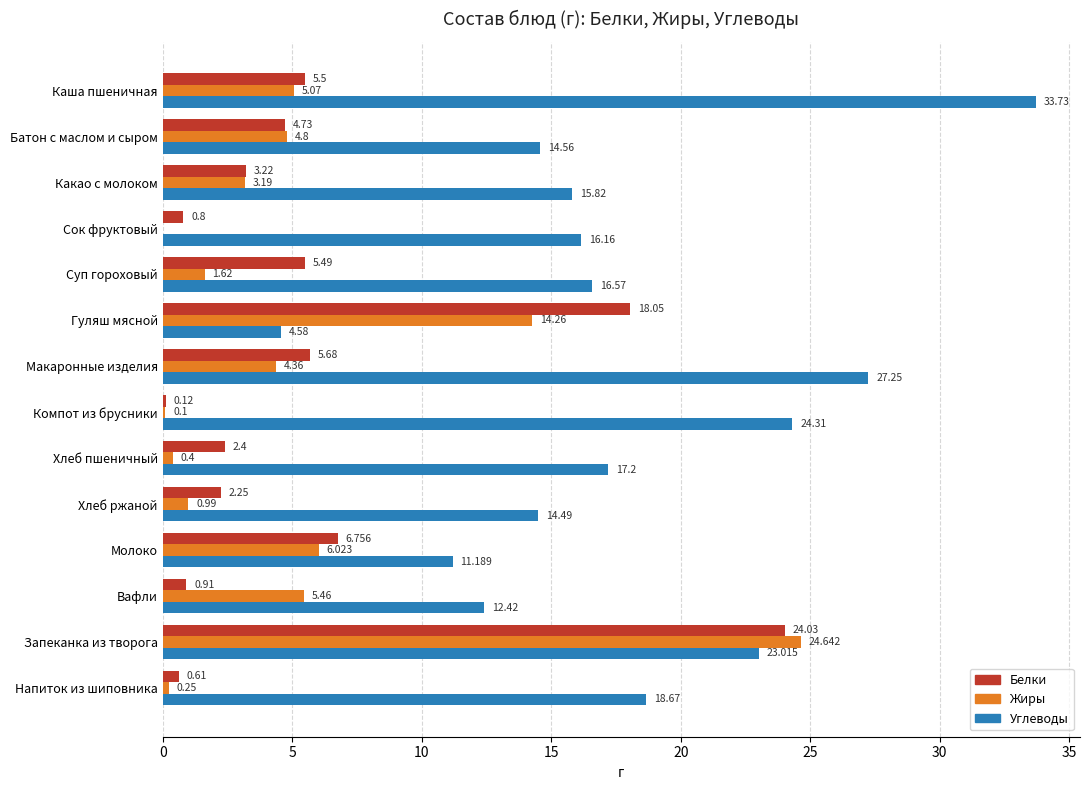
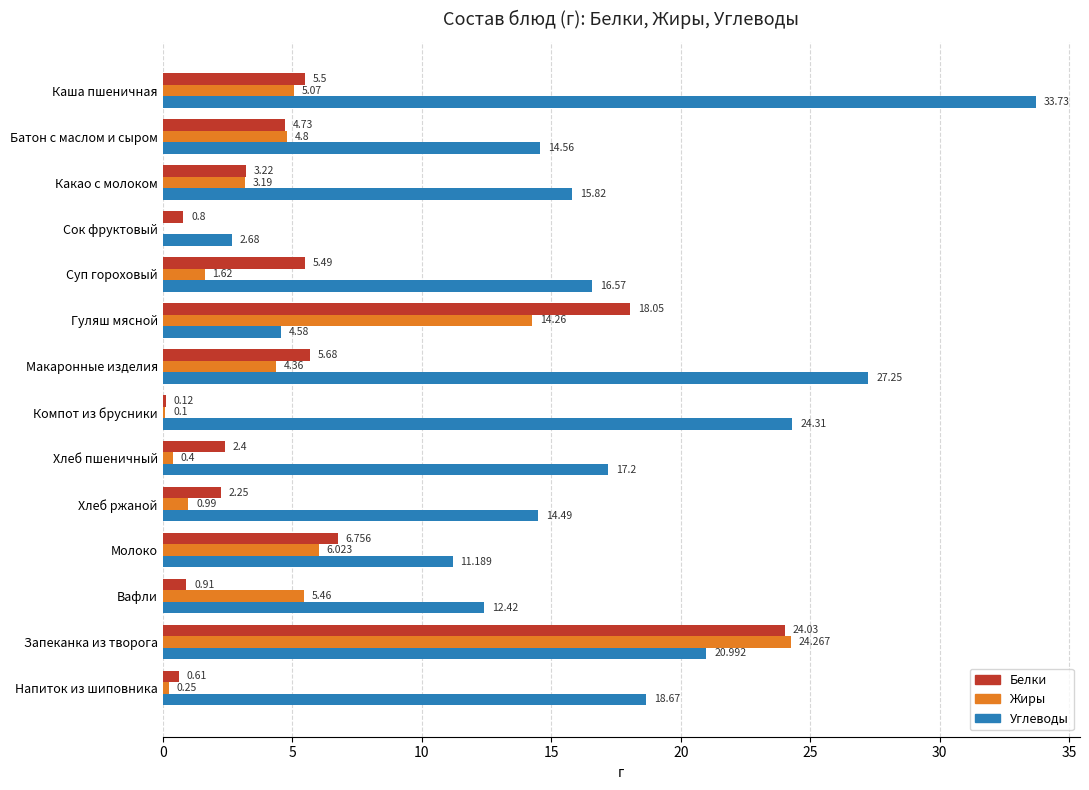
  {
    "Белки": {
      "Каша пшеничная": 5.5,
      "Батон с маслом и сыром": 4.73,
      "Какао с молоком": 3.22,
      "Сок фруктовый": 0.8,
      "Суп гороховый": 5.49,
      "Гуляш мясной": 18.05,
      "Макаронные изделия": 5.68,
      "Компот из брусники": 0.12,
      "Хлеб пшеничный": 2.4,
      "Хлеб ржаной": 2.25,
      "Молоко": 6.756,
      "Вафли": 0.91,
      "Запеканка из творога": 24.03,
      "Напиток из шиповника": 0.61
    },
    "Жиры": {
      "Каша пшеничная": 5.07,
      "Батон с маслом и сыром": 4.8,
      "Какао с молоком": 3.19,
      "Суп гороховый": 1.62,
      "Гуляш мясной": 14.26,
      "Макаронные изделия": 4.36,
      "Компот из брусники": 0.1,
      "Хлеб пшеничный": 0.4,
      "Хлеб ржаной": 0.99,
      "Молоко": 6.023,
      "Вафли": 5.46,
-     "Запеканка из творога": 24.642,
+     "Запеканка из творога": 24.267,
      "Напиток из шиповника": 0.25
    },
    "Углеводы": {
      "Каша пшеничная": 33.73,
      "Батон с маслом и сыром": 14.56,
      "Какао с молоком": 15.82,
-     "Сок фруктовый": 16.16,
+     "Сок фруктовый": 2.68,
      "Суп гороховый": 16.57,
      "Гуляш мясной": 4.58,
      "Макаронные изделия": 27.25,
      "Компот из брусники": 24.31,
      "Хлеб пшеничный": 17.2,
      "Хлеб ржаной": 14.49,
      "Молоко": 11.189,
      "Вафли": 12.42,
-     "Запеканка из творога": 23.015,
+     "Запеканка из творога": 20.992,
      "Напиток из шиповника": 18.67
    }
  }
